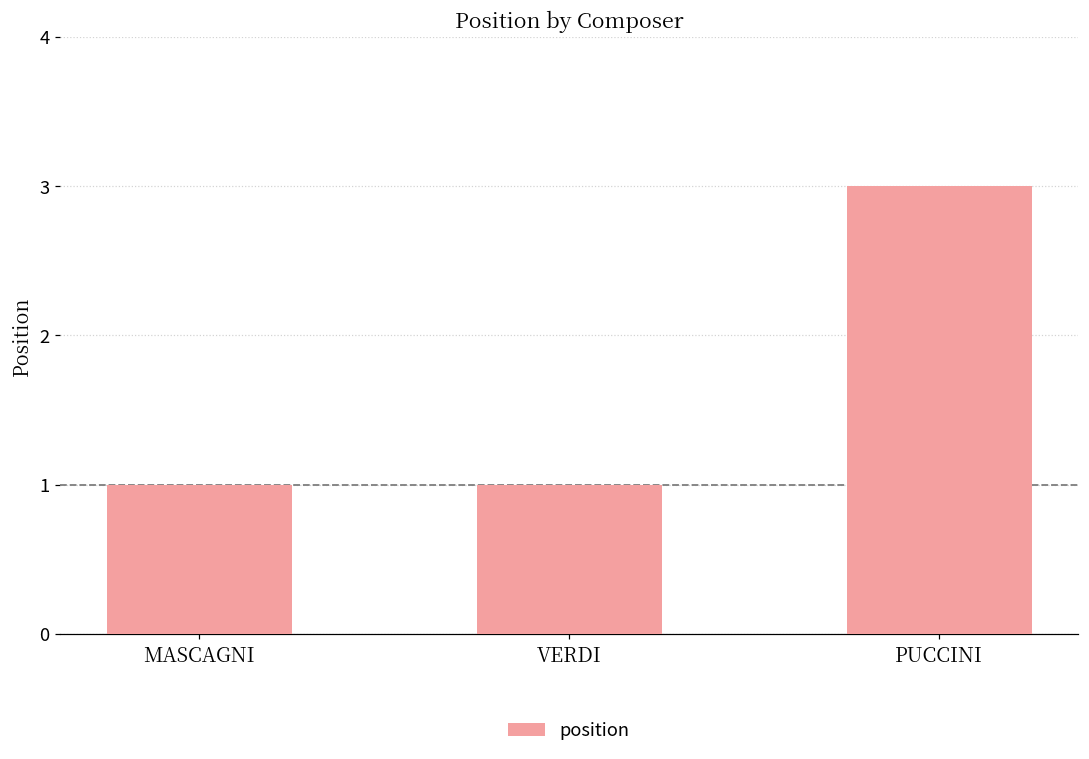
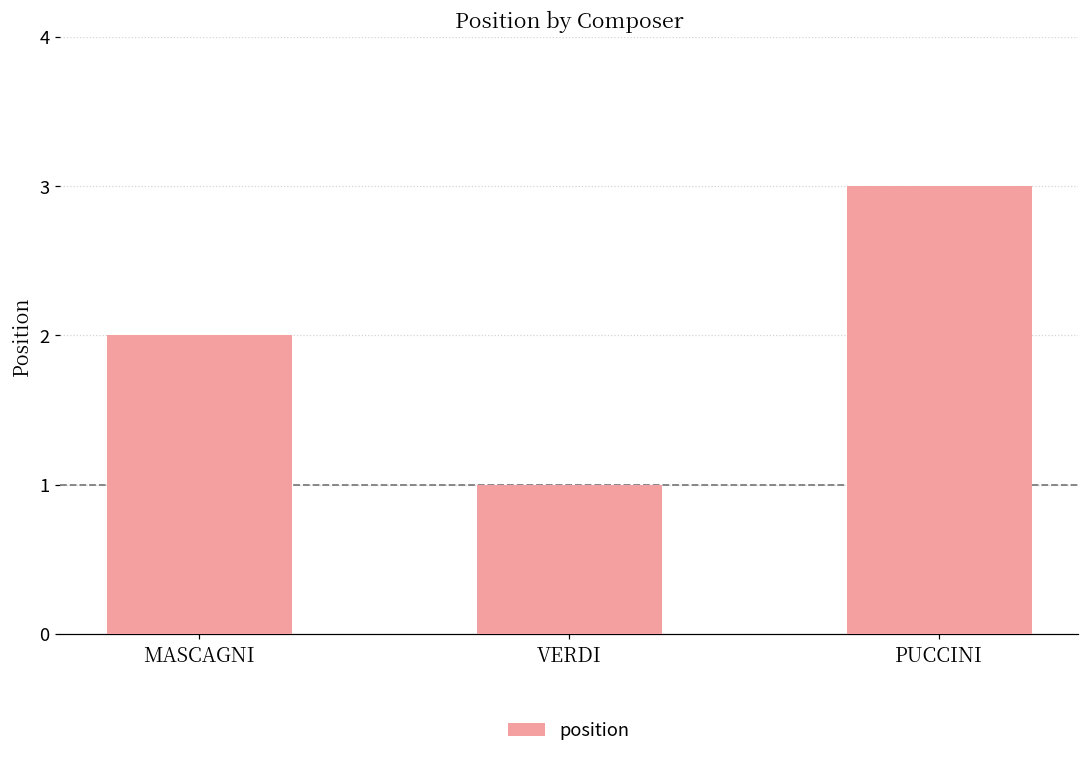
  {
-   "MASCAGNI": 1,
+   "MASCAGNI": 2,
    "VERDI": 1,
    "PUCCINI": 3
  }
